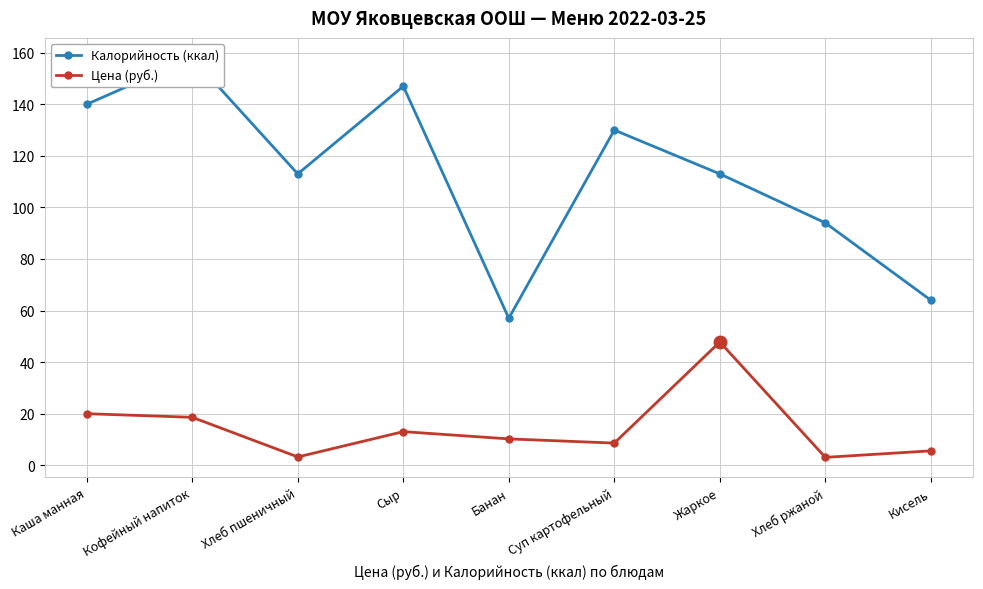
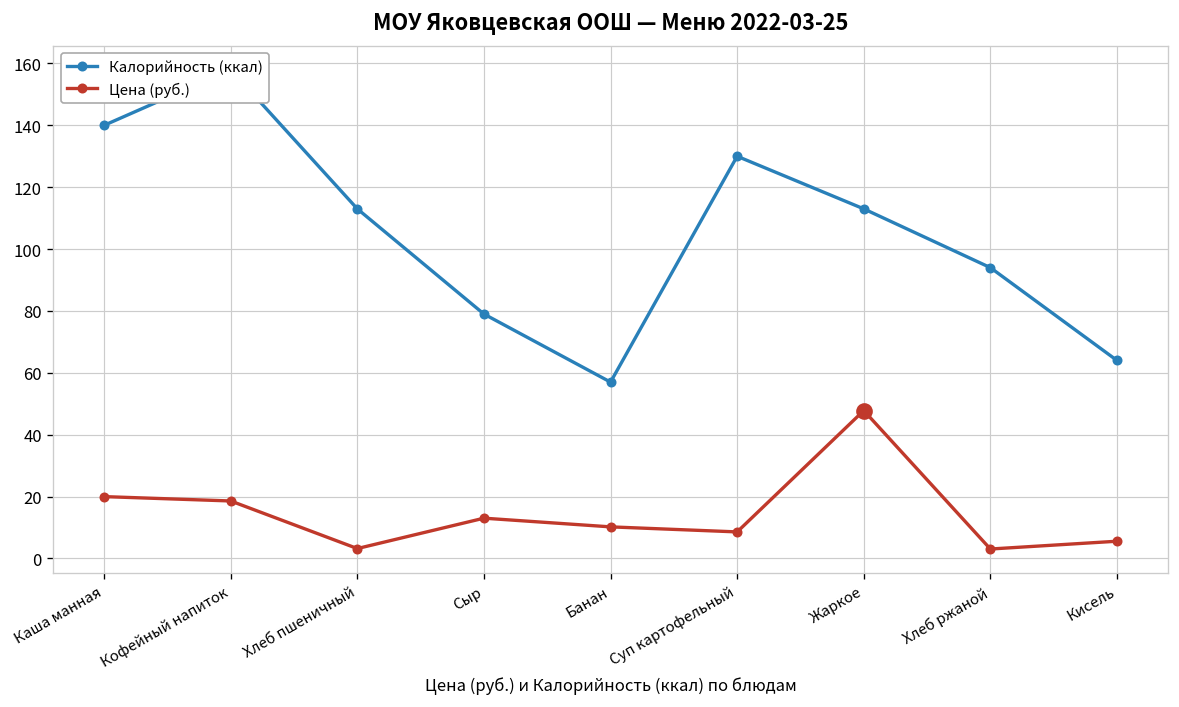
  {
    "Калорийность (ккал)": {
      "Каша манная": 140,
      "Хлеб пшеничный": 113,
-     "Сыр": 147,
+     "Сыр": 79,
      "Банан": 57,
      "Суп картофельный": 130,
      "Жаркое": 113,
      "Хлеб ржаной": 94,
      "Кисель": 64
    }
  }
